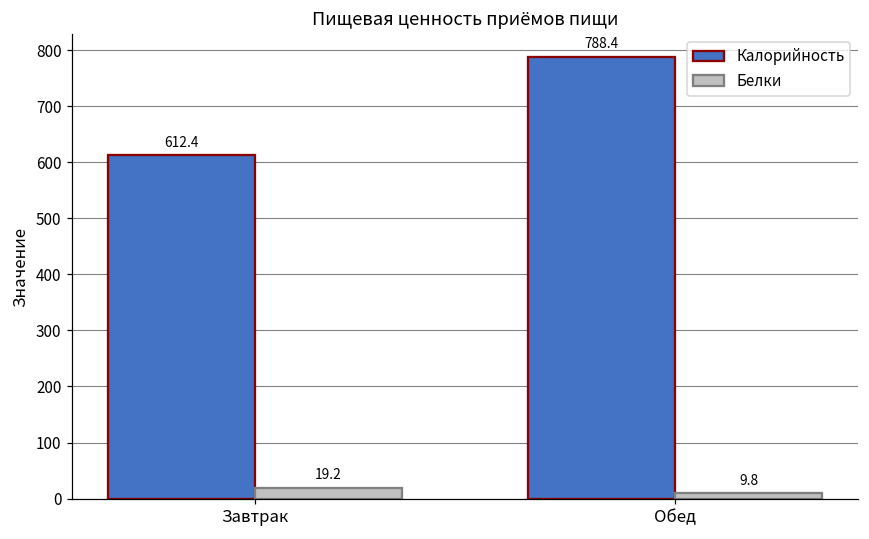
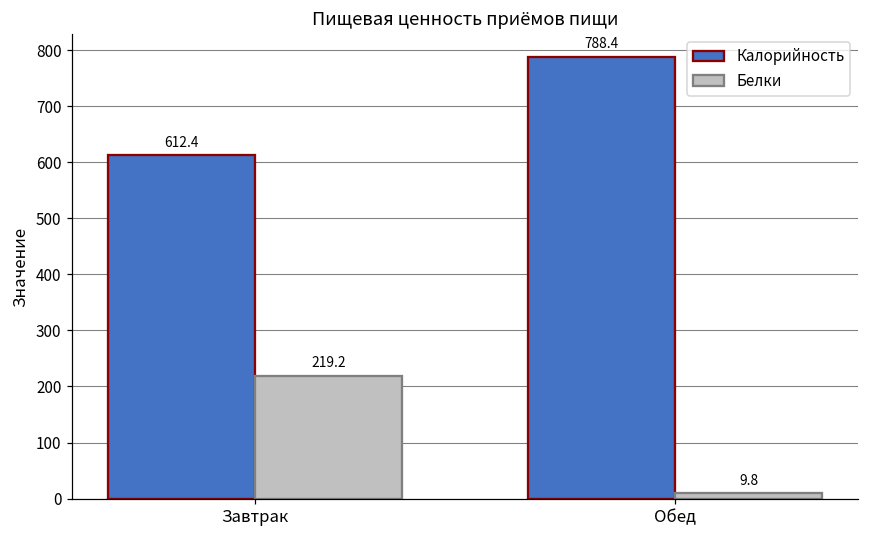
  {
    "Калорийность": {
      "Завтрак": 612.4,
      "Обед": 788.4
    },
    "Белки": {
-     "Завтрак": 19.2,
+     "Завтрак": 219.2,
      "Обед": 9.8
    }
  }
